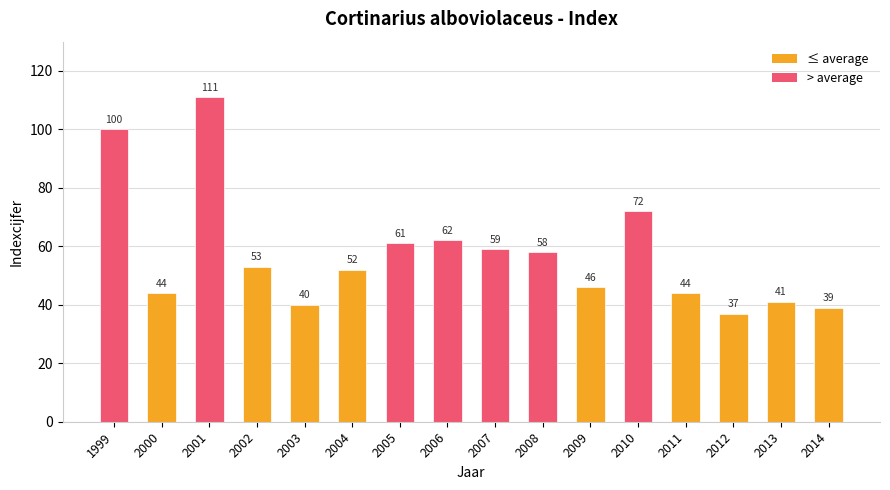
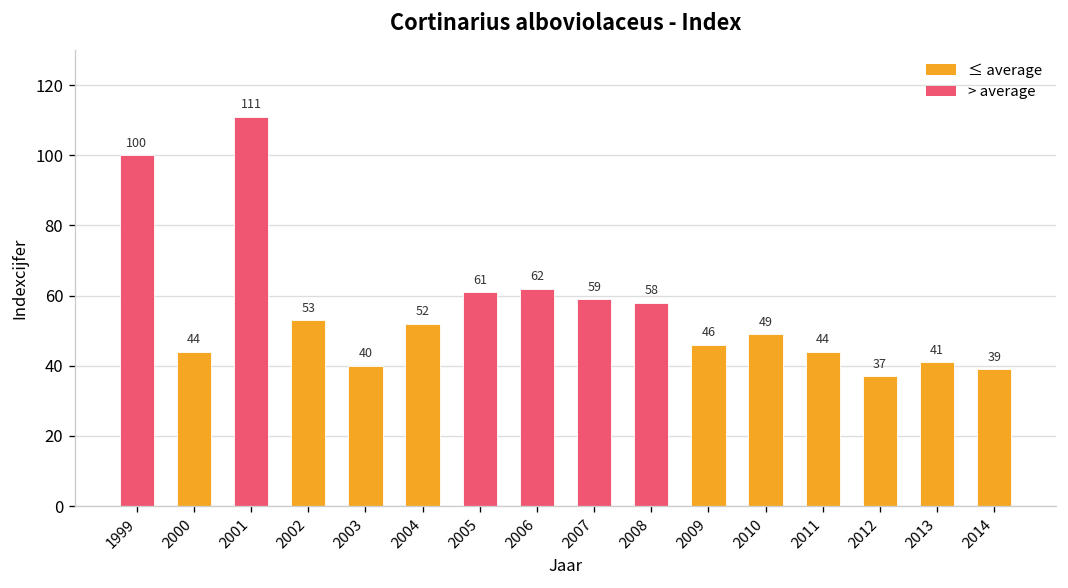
  {
    "1999": 100,
    "2000": 44,
    "2001": 111,
    "2002": 53,
    "2003": 40,
    "2004": 52,
    "2005": 61,
    "2006": 62,
    "2007": 59,
    "2008": 58,
    "2009": 46,
-   "2010": 72,
+   "2010": 49,
    "2011": 44,
    "2012": 37,
    "2013": 41,
    "2014": 39
  }
